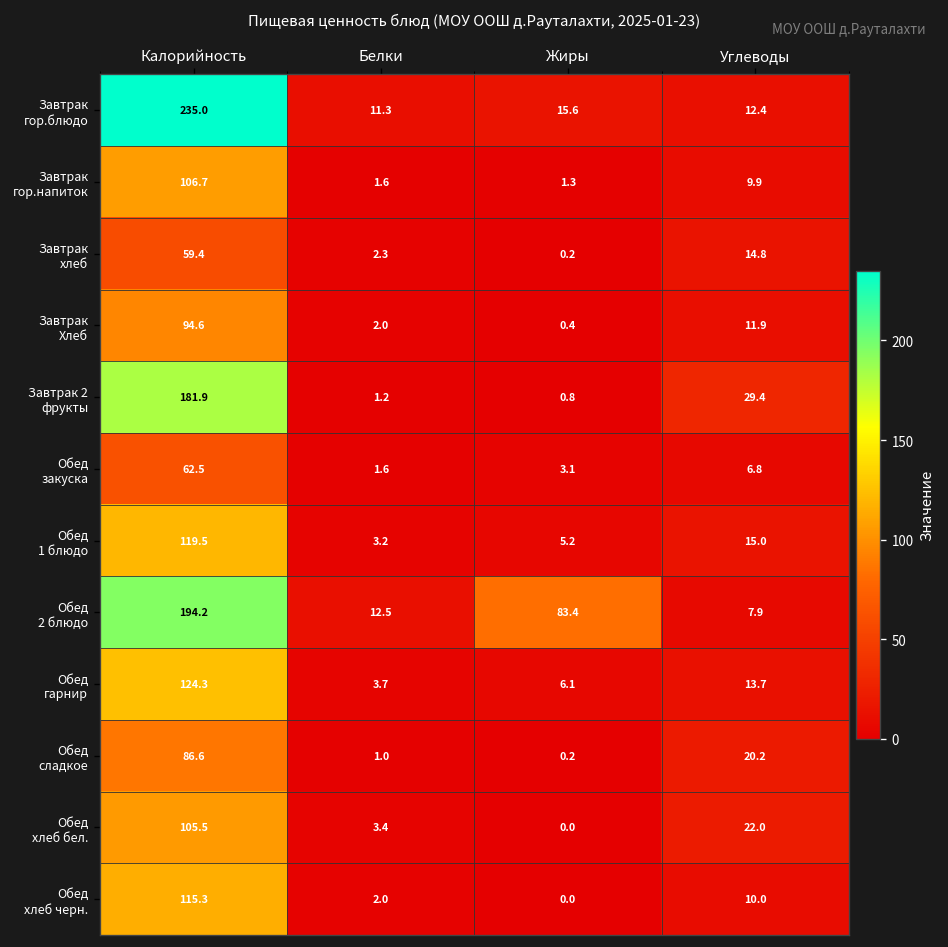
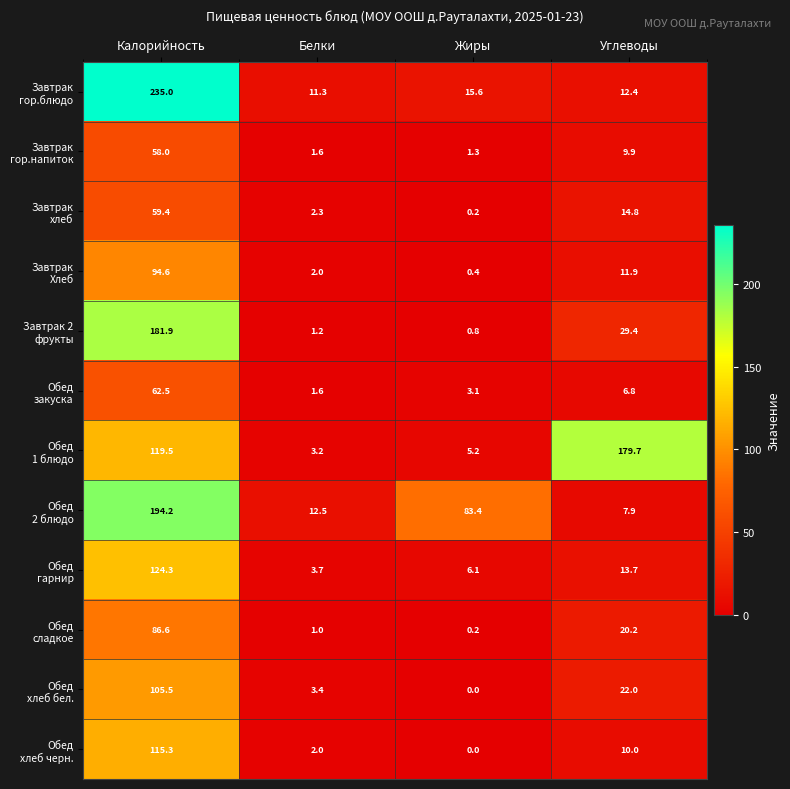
  {
    "Завтрак гор.блюдо": {
      "Калорийность": 235.0,
      "Белки": 11.3,
      "Жиры": 15.6,
      "Углеводы": 12.4
    },
    "Завтрак гор.напиток": {
-     "Калорийность": 106.7,
+     "Калорийность": 58.0,
      "Белки": 1.6,
      "Жиры": 1.3,
      "Углеводы": 9.9
    },
    "Завтрак хлеб": {
      "Калорийность": 59.4,
      "Белки": 2.3,
      "Жиры": 0.2,
      "Углеводы": 14.8
    },
    "Завтрак Хлеб": {
      "Калорийность": 94.6,
      "Белки": 2.0,
      "Жиры": 0.4,
      "Углеводы": 11.9
    },
    "Завтрак 2 фрукты": {
      "Калорийность": 181.9,
      "Белки": 1.2,
      "Жиры": 0.8,
      "Углеводы": 29.4
    },
    "Обед закуска": {
      "Калорийность": 62.5,
      "Белки": 1.6,
      "Жиры": 3.1,
      "Углеводы": 6.8
    },
    "Обед 1 блюдо": {
      "Калорийность": 119.5,
      "Белки": 3.2,
      "Жиры": 5.2,
-     "Углеводы": 15.0
+     "Углеводы": 179.7
    },
    "Обед 2 блюдо": {
      "Калорийность": 194.2,
      "Белки": 12.5,
      "Жиры": 83.4,
      "Углеводы": 7.9
    },
    "Обед гарнир": {
      "Калорийность": 124.3,
      "Белки": 3.7,
      "Жиры": 6.1,
      "Углеводы": 13.7
    },
    "Обед сладкое": {
      "Калорийность": 86.6,
      "Белки": 1.0,
      "Жиры": 0.2,
      "Углеводы": 20.2
    },
    "Обед хлеб бел.": {
      "Калорийность": 105.5,
      "Белки": 3.4,
      "Жиры": 0.0,
      "Углеводы": 22.0
    },
    "Обед хлеб черн.": {
      "Калорийность": 115.3,
      "Белки": 2.0,
      "Жиры": 0.0,
      "Углеводы": 10.0
    }
  }
